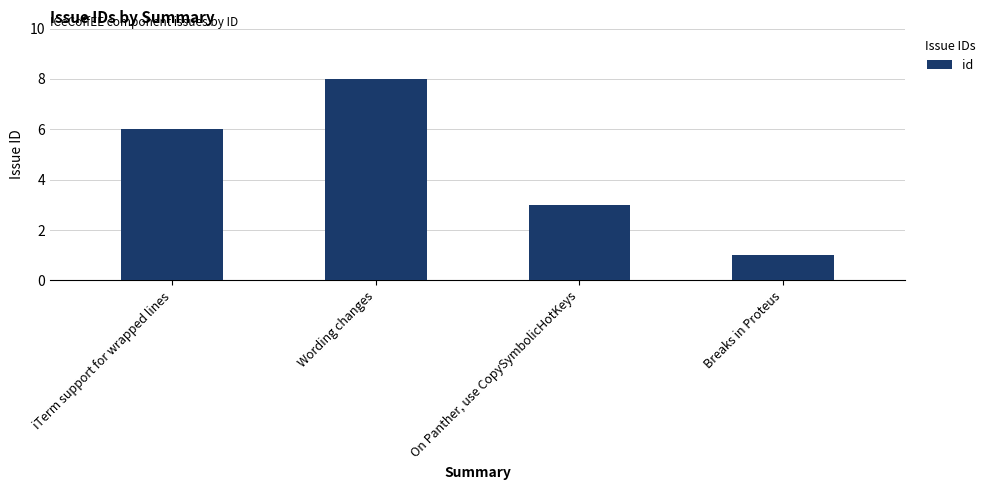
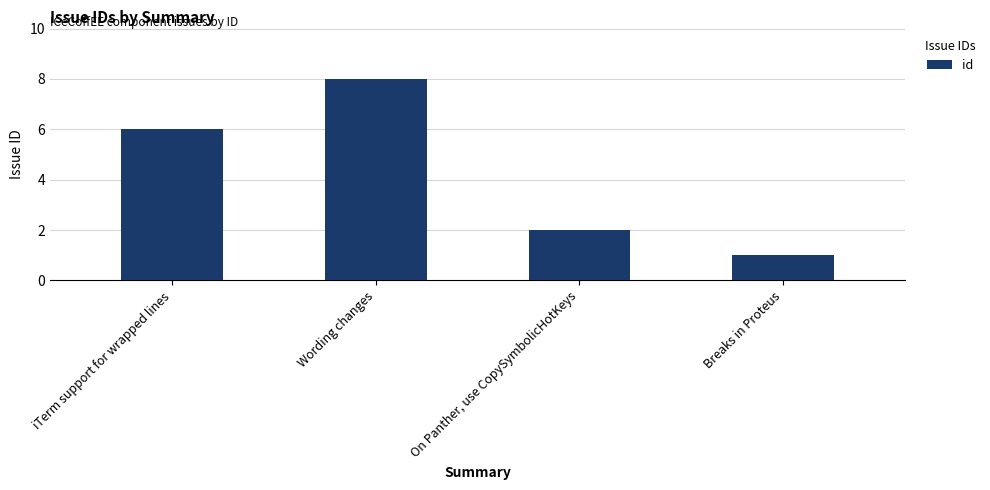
  {
    "iTerm support for wrapped lines": 6,
    "Wording changes": 8,
-   "On Panther, use CopySymbolicHotKeys": 3,
+   "On Panther, use CopySymbolicHotKeys": 2,
    "Breaks in Proteus": 1
  }
